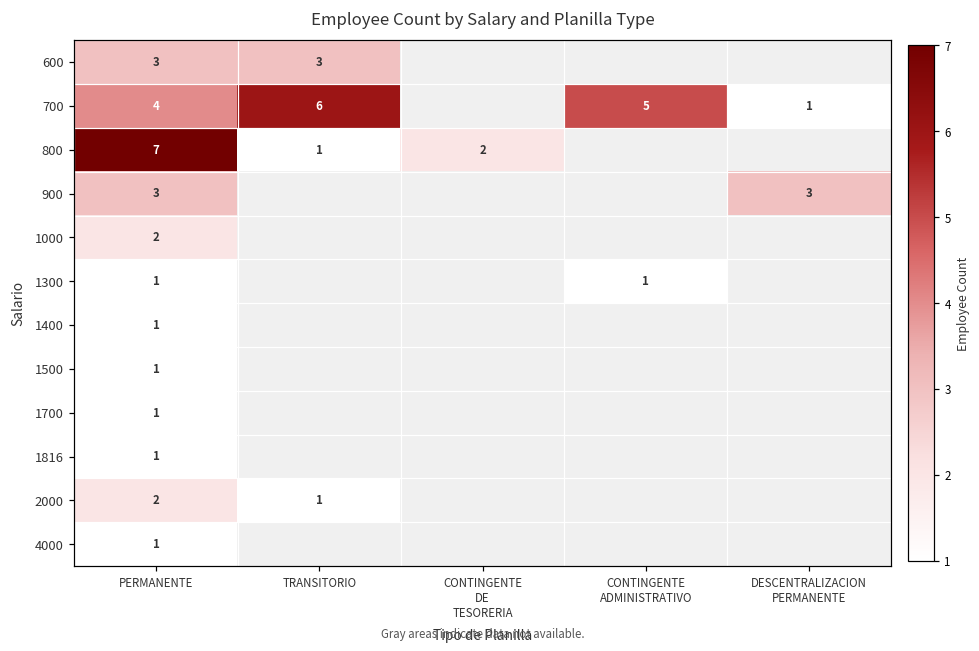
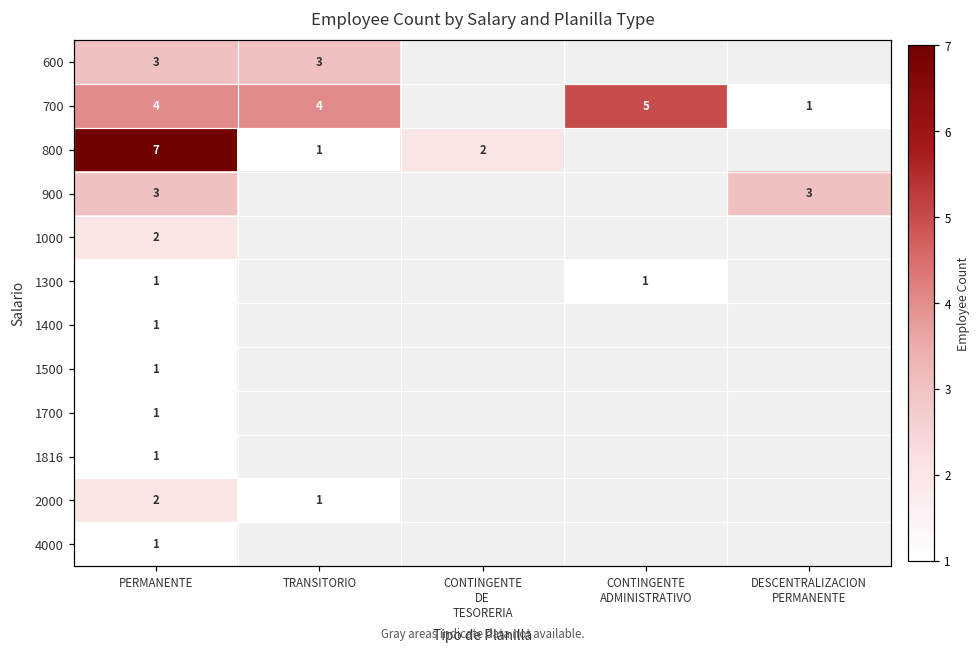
  {
    "600": {
      "PERMANENTE": 3,
      "TRANSITORIO": 3
    },
    "700": {
      "PERMANENTE": 4,
-     "TRANSITORIO": 6,
+     "TRANSITORIO": 4,
      "CONTINGENTE ADMINISTRATIVO": 5,
      "DESCENTRALIZACION PERMANENTE": 1
    },
    "800": {
      "PERMANENTE": 7,
      "TRANSITORIO": 1,
      "CONTINGENTE DE TESORERIA": 2
    },
    "900": {
      "PERMANENTE": 3,
      "DESCENTRALIZACION PERMANENTE": 3
    },
    "1000": {
      "PERMANENTE": 2
    },
    "1300": {
      "PERMANENTE": 1,
      "CONTINGENTE ADMINISTRATIVO": 1
    },
    "1400": {
      "PERMANENTE": 1
    },
    "1500": {
      "PERMANENTE": 1
    },
    "1700": {
      "PERMANENTE": 1
    },
    "1816": {
      "PERMANENTE": 1
    },
    "2000": {
      "PERMANENTE": 2,
      "TRANSITORIO": 1
    },
    "4000": {
      "PERMANENTE": 1
    }
  }
